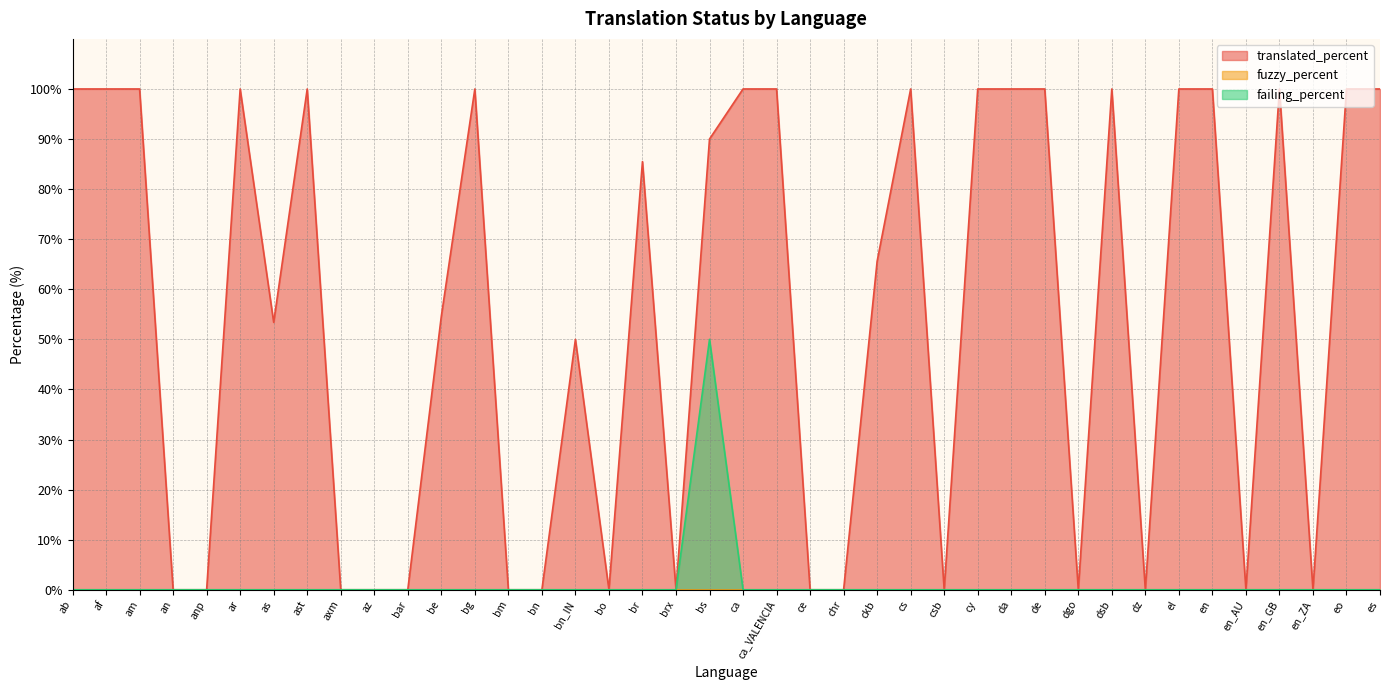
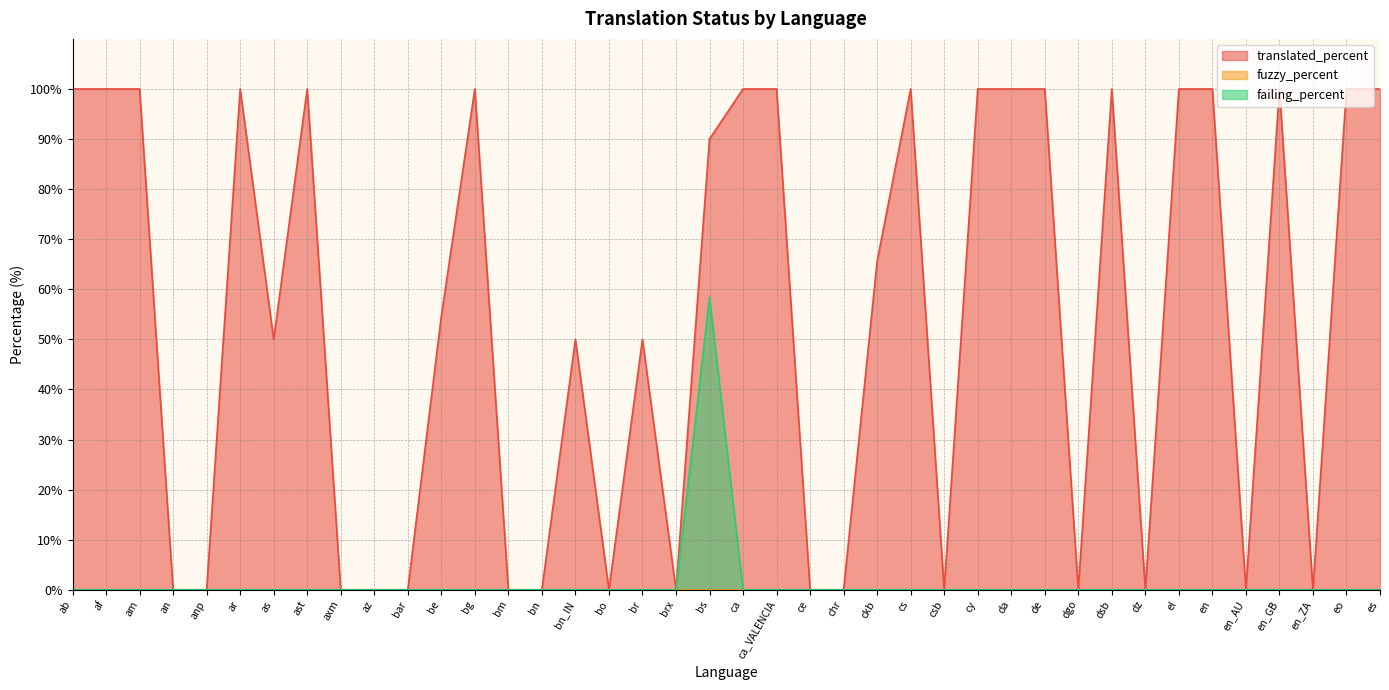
  {
    "translated_percent": {
      "ab": "100%",
      "af": "100%",
      "am": "100%",
      "ar": "100%",
-     "as": "53%",
+     "as": "50%",
      "ast": "100%",
      "be": "55%",
      "bg": "100%",
      "bn_IN": "50%",
-     "br": "86%",
+     "br": "50%",
      "bs": "90%",
      "ca": "100%",
      "ca_VALENCIA": "100%",
      "ckb": "66%",
      "cs": "100%",
      "cy": "100%",
      "da": "100%",
      "de": "100%",
      "dsb": "100%",
      "el": "100%",
      "en": "100%",
      "es": "100%"
    },
    "fuzzy_percent": {
      "bs": "0%"
    },
    "failing_percent": {
-     "bs": "50%"
+     "bs": "58%"
    }
  }
